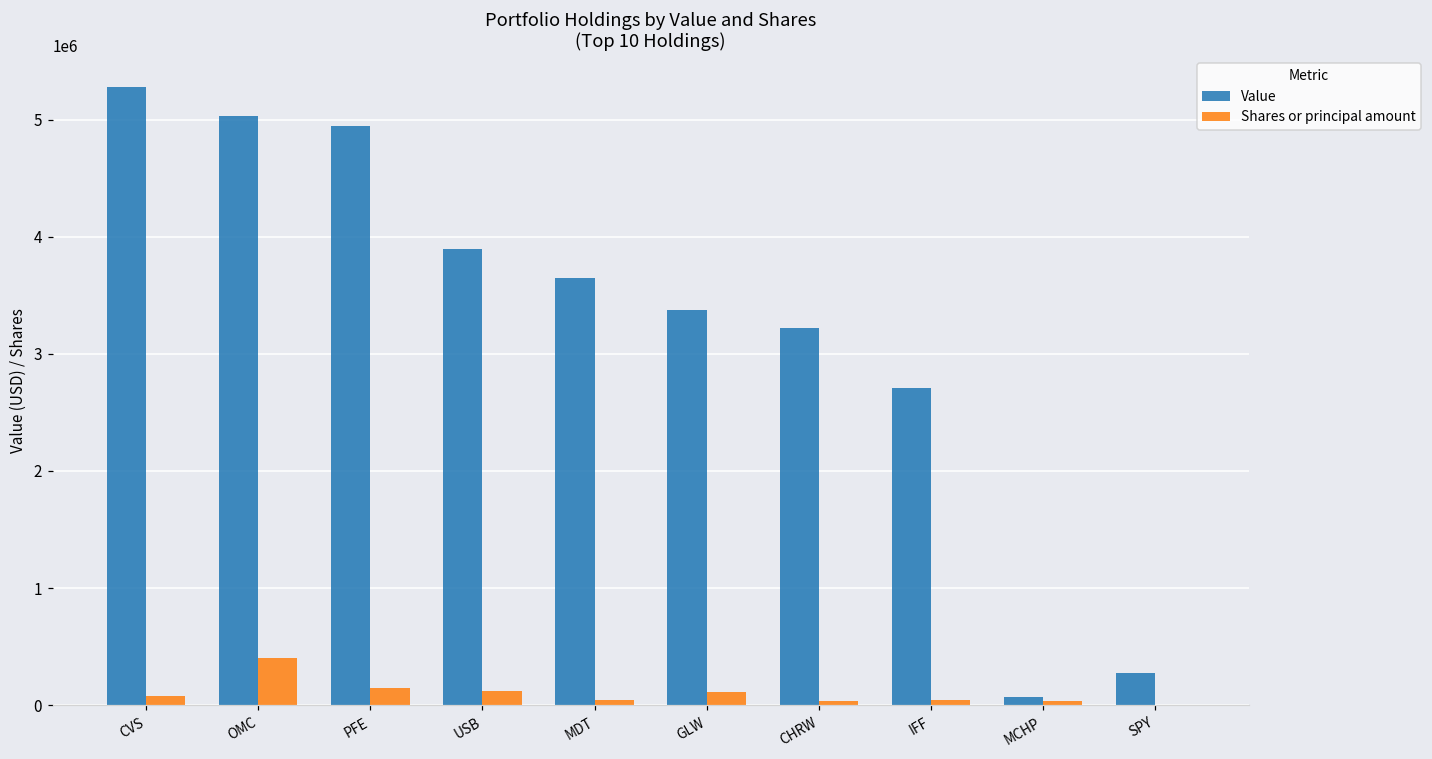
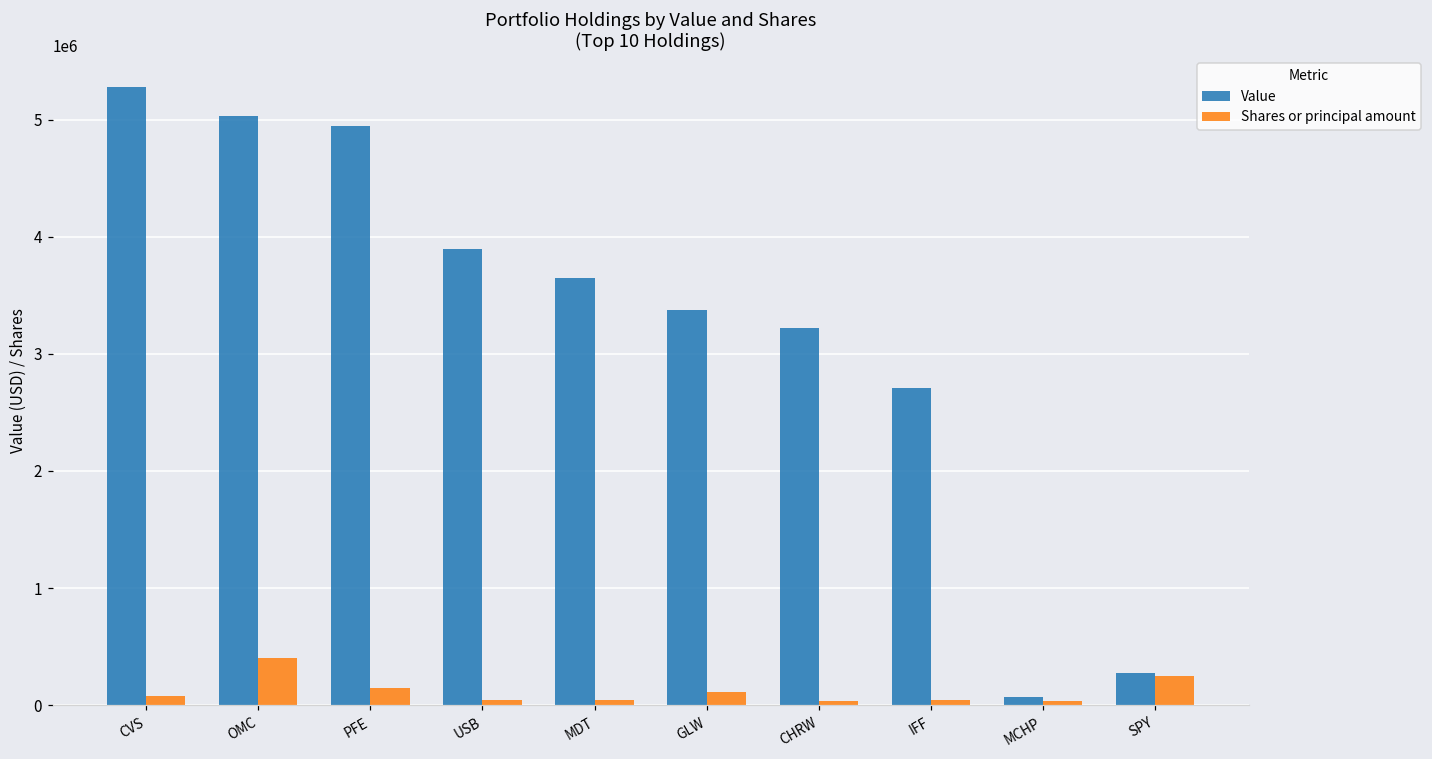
  {
    "Value": {
      "CVS": 5280000,
      "OMC": 5030000,
      "PFE": 4950000,
      "USB": 3900000,
      "MDT": 3650000,
      "GLW": 3380000,
      "CHRW": 3230000,
      "IFF": 2710000,
      "MCHP": 70000,
      "SPY": 280000
    },
    "Shares or principal amount": {
      "CVS": 80000,
      "OMC": 400000,
      "PFE": 150000,
-     "USB": 120000,
+     "USB": 40000,
      "MDT": 50000,
      "GLW": 110000,
      "CHRW": 40000,
      "IFF": 40000,
      "MCHP": 30000,
-     "SPY": 0
+     "SPY": 250000
    }
  }
